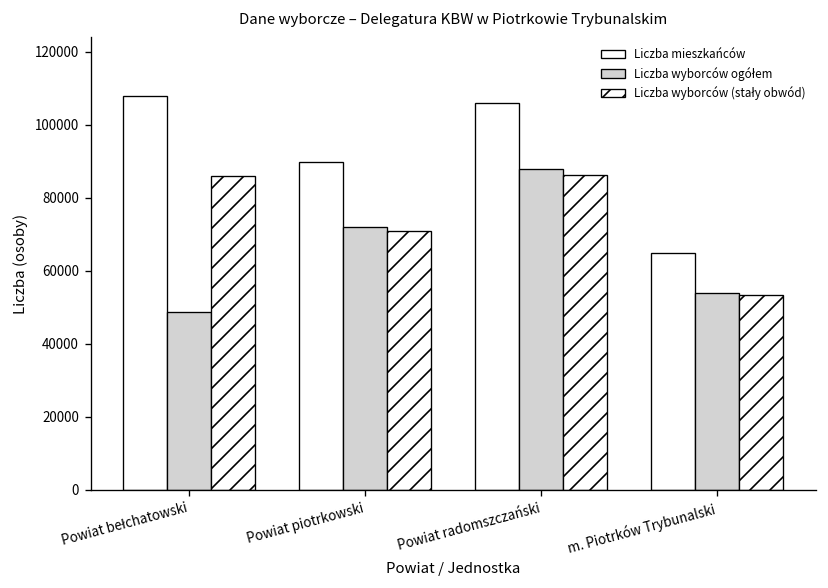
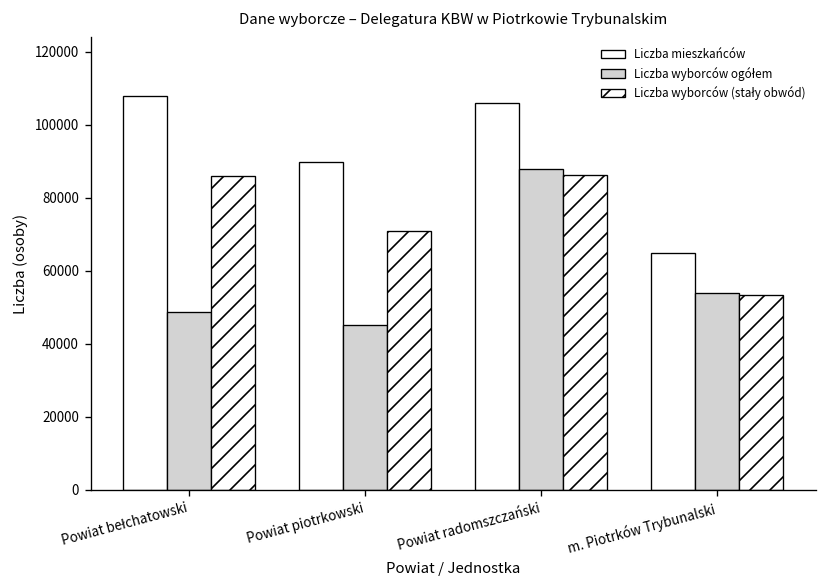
  {
    "Liczba wyborców ogółem": {
      "Powiat bełchatowski": 49000,
-     "Powiat piotrkowski": 72000,
+     "Powiat piotrkowski": 45000,
      "Powiat radomszczański": 88000,
      "m. Piotrków Trybunalski": 54000
    }
  }
